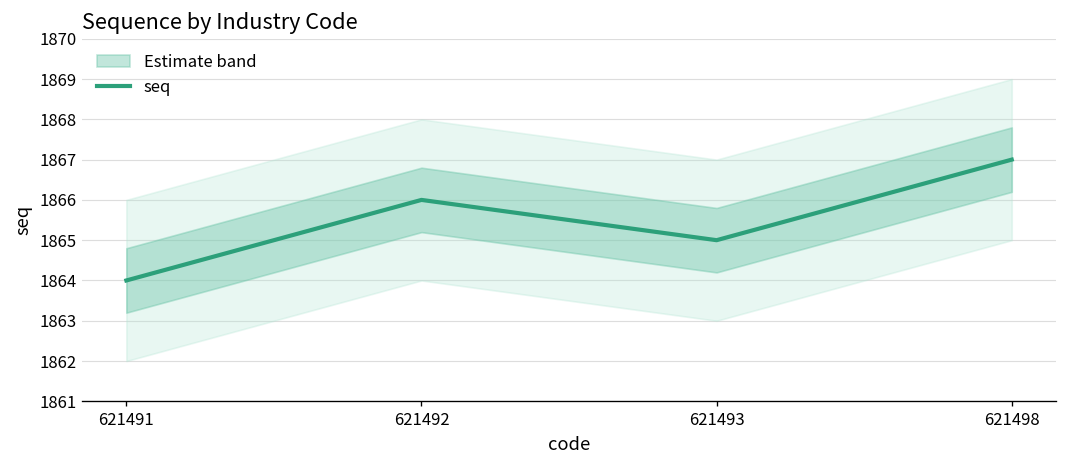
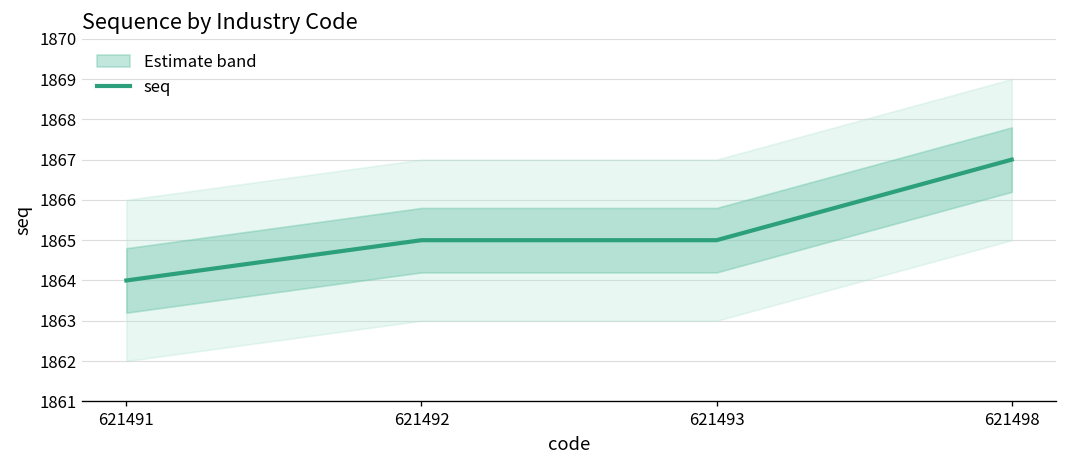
  {
    "seq": {
      "621491": 1864,
-     "621492": 1866,
+     "621492": 1865,
      "621493": 1865,
      "621498": 1867
    }
  }
